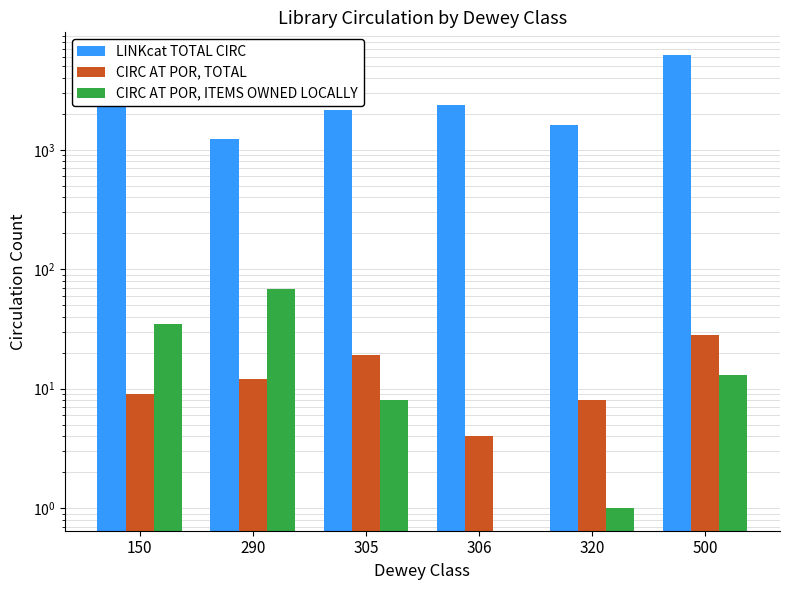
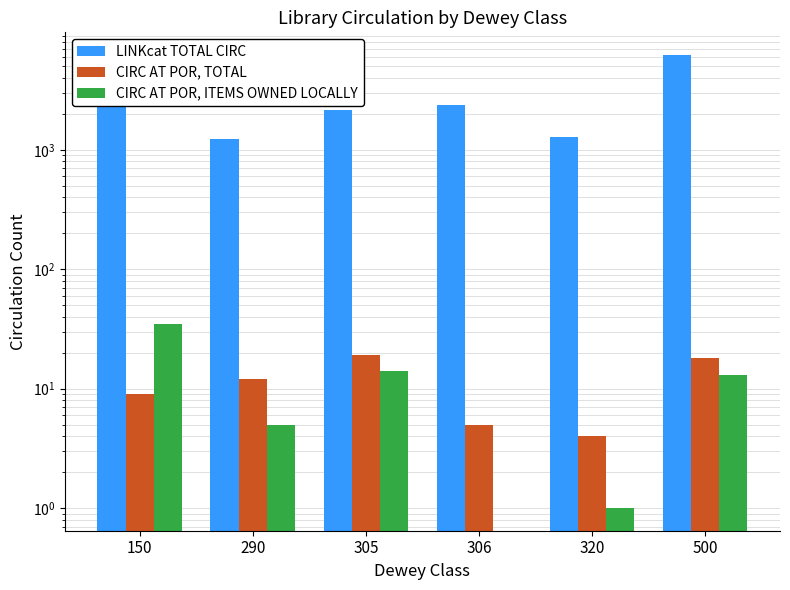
  {
    "LINKcat TOTAL CIRC": {
      "290": 1200,
      "305": 2200,
      "306": 2400,
-     "320": 1600,
+     "320": 1300,
      "500": 6000
    },
    "CIRC AT POR, TOTAL": {
      "150": 9,
      "290": 12,
      "305": 19,
-     "306": 4,
-     "320": 8,
-     "500": 28
+     "306": 5,
+     "320": 4,
+     "500": 18
    },
    "CIRC AT POR, ITEMS OWNED LOCALLY": {
      "150": 35,
-     "290": 70,
-     "305": 8,
+     "290": 5,
+     "305": 14,
      "320": 1,
      "500": 13
    }
  }
